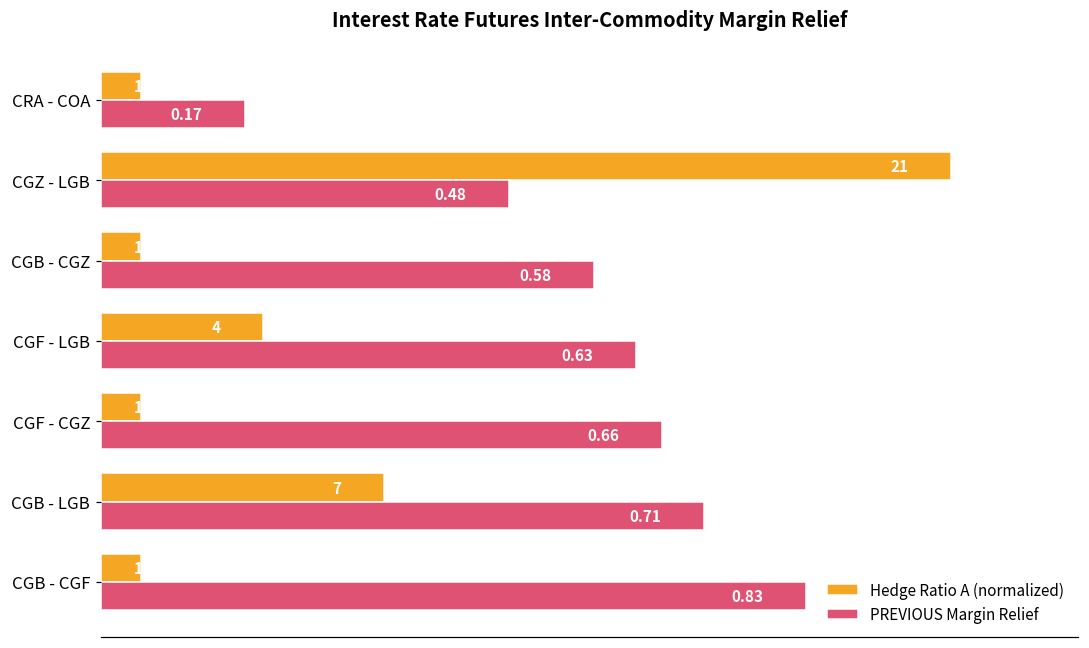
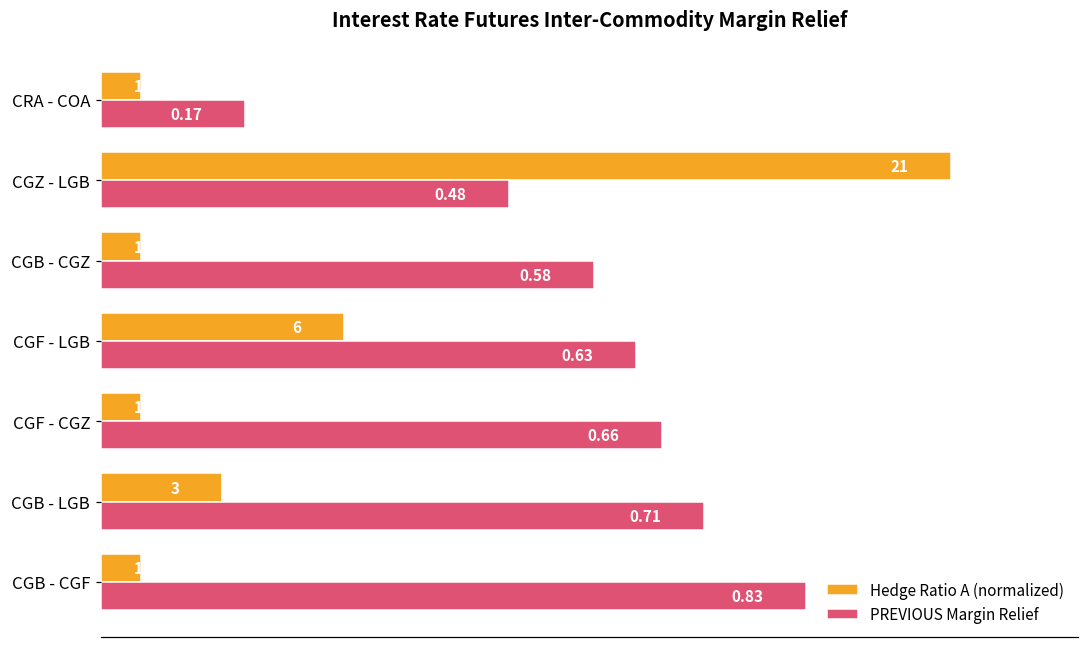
  {
    "Hedge Ratio A (normalized)": {
-     "CGF - LGB": 4,
-     "CGB - LGB": 7
+     "CGF - LGB": 6,
+     "CGB - LGB": 3
    },
    "PREVIOUS Margin Relief": {
      "CRA - COA": 0.17,
      "CGZ - LGB": 0.48,
      "CGB - CGZ": 0.58,
      "CGF - LGB": 0.63,
      "CGF - CGZ": 0.66,
      "CGB - LGB": 0.71,
      "CGB - CGF": 0.83
    }
  }
